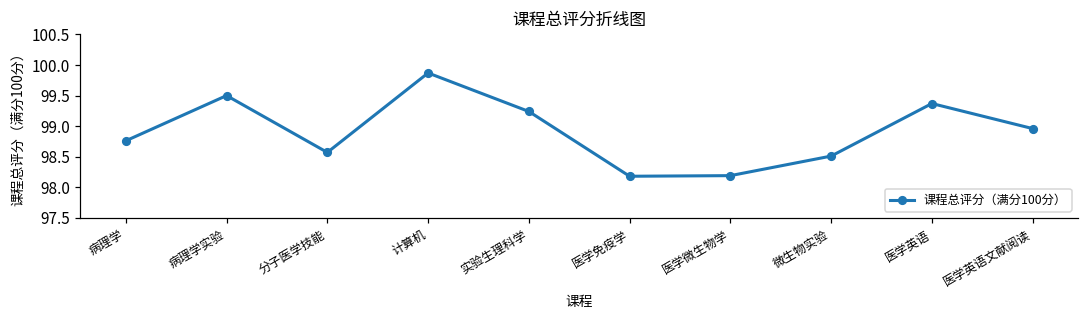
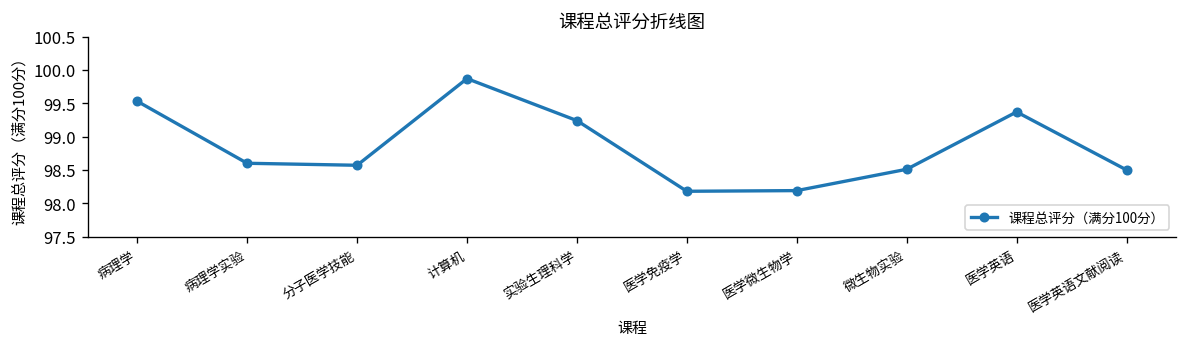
  {
-   "病理学": 98.8,
-   "病理学实验": 99.5,
+   "病理学": 99.5,
+   "病理学实验": 98.6,
    "分子医学技能": 98.6,
    "计算机": 99.9,
    "实验生理科学": 99.2,
    "医学免疫学": 98.2,
    "医学微生物学": 98.2,
    "微生物实验": 98.5,
    "医学英语": 99.4,
-   "医学英语文献阅读": 99.0
+   "医学英语文献阅读": 98.5
  }
